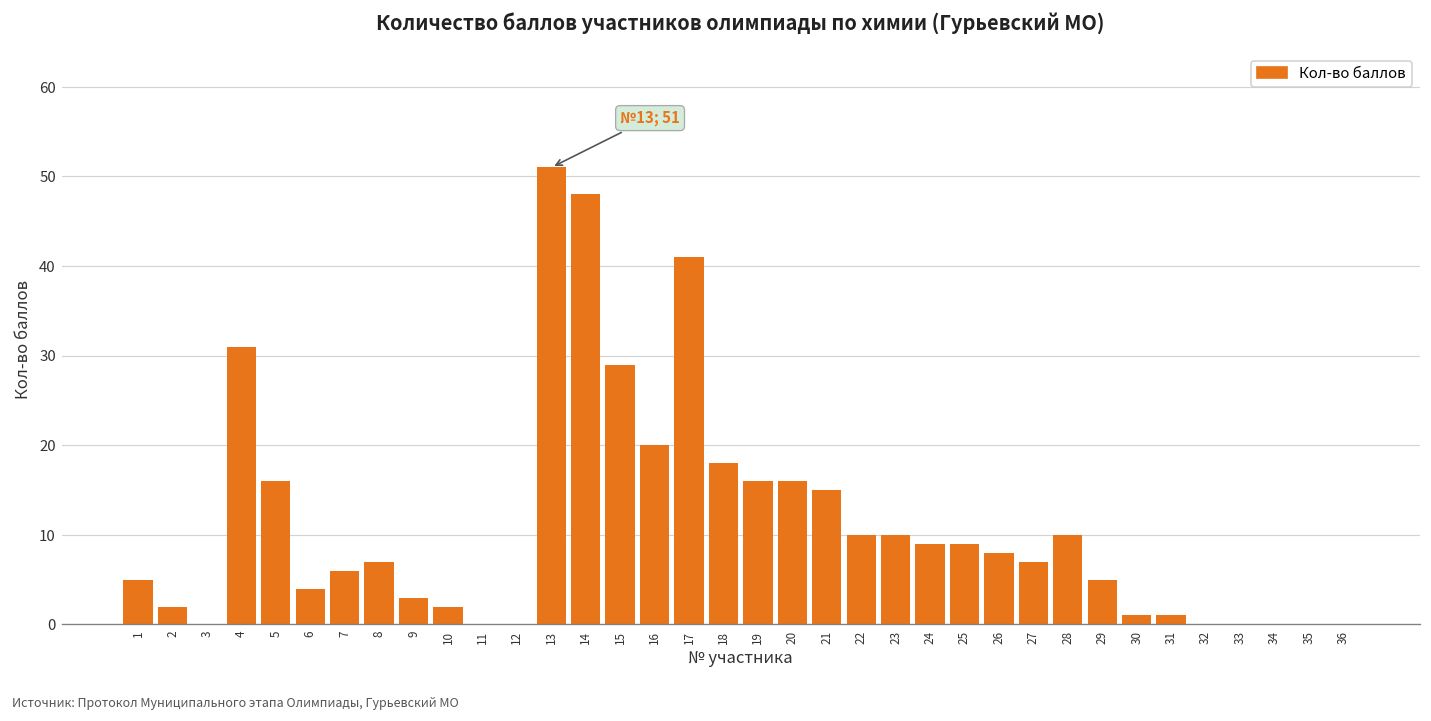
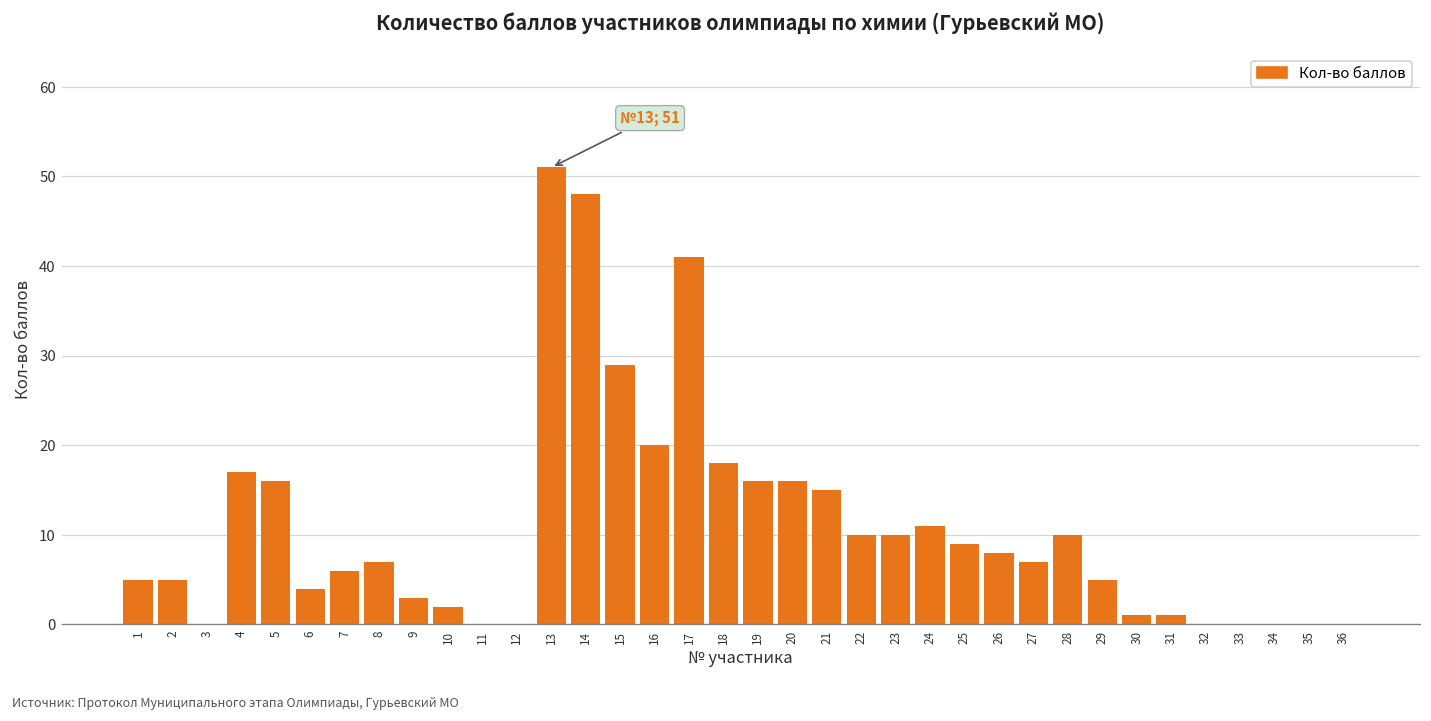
  {
    "1": 5,
-   "2": 2,
+   "2": 5,
    "3": 0,
-   "4": 31,
+   "4": 17,
    "5": 16,
    "6": 4,
    "7": 6,
    "8": 7,
    "9": 3,
    "10": 2,
    "11": 0,
    "12": 0,
    "14": 48,
    "15": 29,
    "16": 20,
    "17": 41,
    "18": 18,
    "19": 16,
    "20": 16,
    "21": 15,
    "22": 10,
    "23": 10,
-   "24": 9,
+   "24": 11,
    "25": 9,
    "26": 8,
    "27": 7,
    "28": 10,
    "29": 5,
    "30": 1,
    "31": 1,
    "32": 0,
    "33": 0,
    "34": 0,
    "35": 0,
    "36": 0
  }
